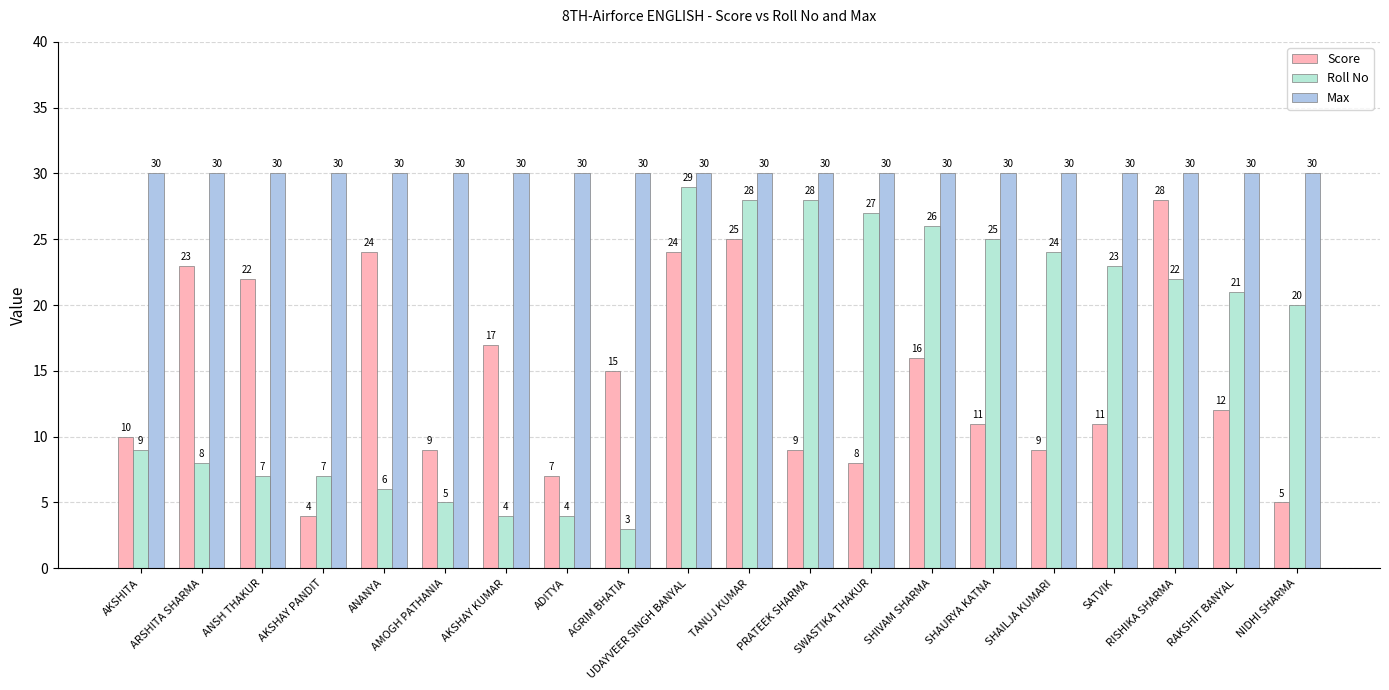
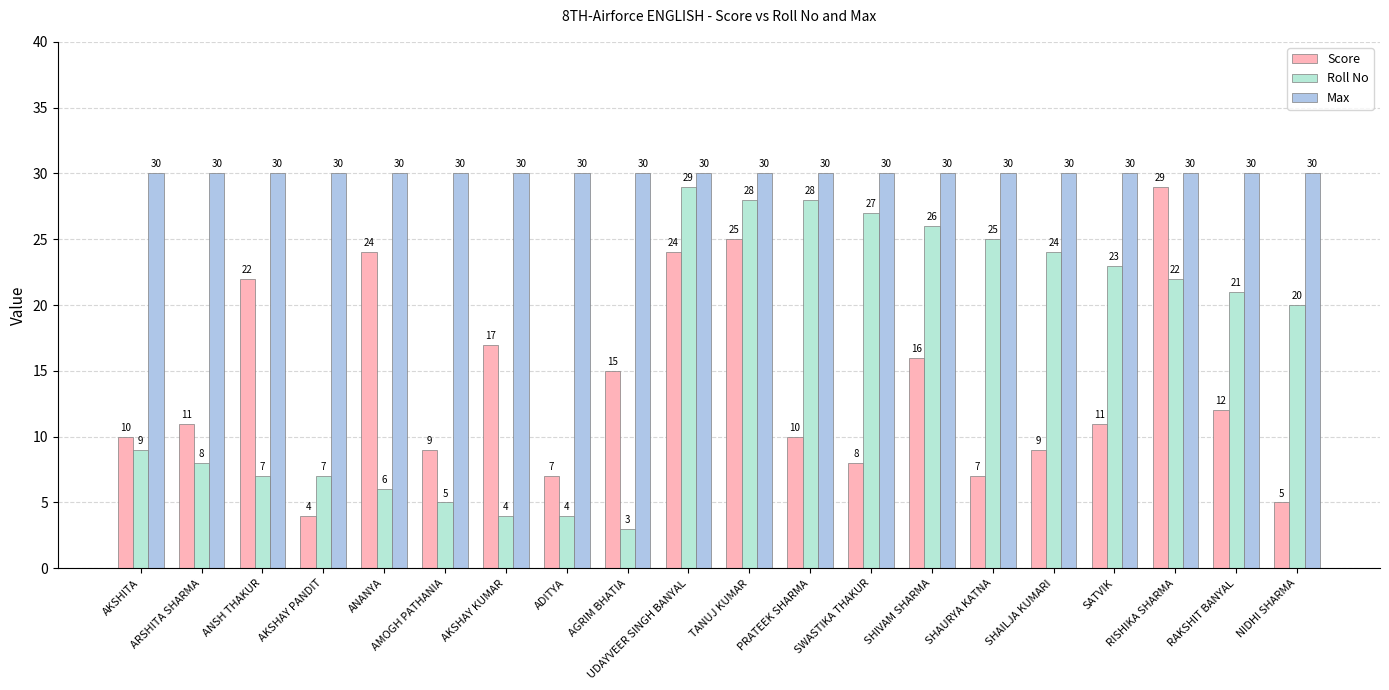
  {
    "Score": {
      "AKSHITA": 10,
-     "ARSHITA SHARMA": 23,
+     "ARSHITA SHARMA": 11,
      "ANSH THAKUR": 22,
      "AKSHAY PANDIT": 4,
      "ANANYA": 24,
      "AMOGH PATHANIA": 9,
      "AKSHAY KUMAR": 17,
      "ADITYA": 7,
      "AGRIM BHATIA": 15,
      "UDAYVEER SINGH BANYAL": 24,
      "TANUJ KUMAR": 25,
-     "PRATEEK SHARMA": 9,
+     "PRATEEK SHARMA": 10,
      "SWASTIKA THAKUR": 8,
      "SHIVAM SHARMA": 16,
-     "SHAURYA KATNA": 11,
+     "SHAURYA KATNA": 7,
      "SHAILJA KUMARI": 9,
      "SATVIK": 11,
-     "RISHIKA SHARMA": 28,
+     "RISHIKA SHARMA": 29,
      "RAKSHIT BANYAL": 12,
      "NIDHI SHARMA": 5
    }
  }
